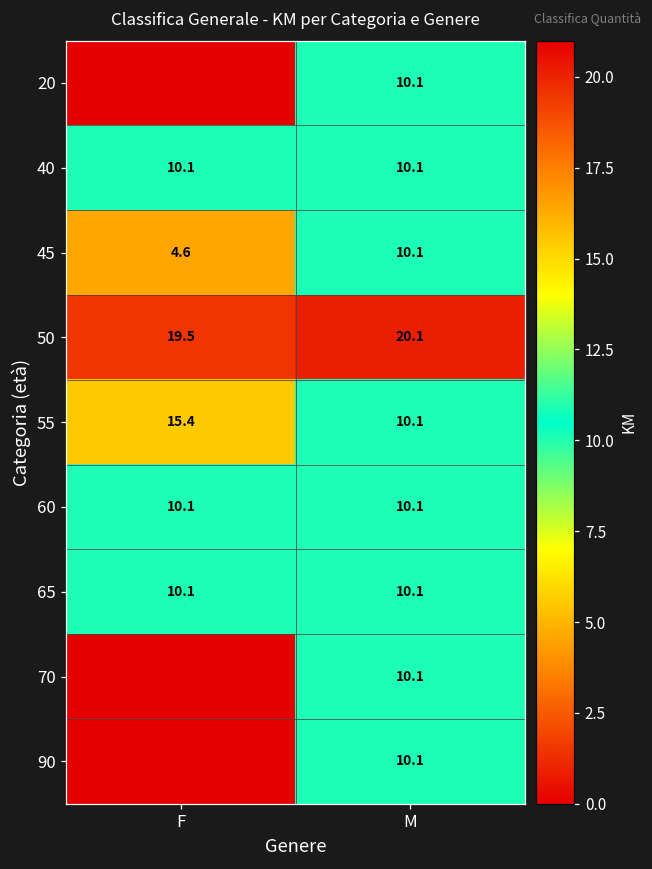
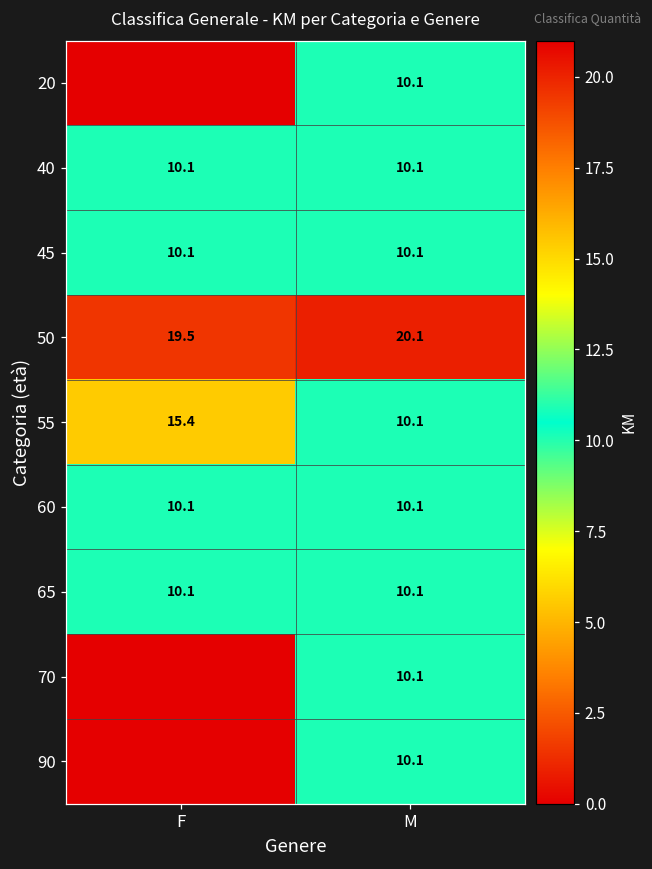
  {
    "20": {
      "M": 10.1
    },
    "40": {
      "F": 10.1,
      "M": 10.1
    },
    "45": {
-     "F": 4.6,
+     "F": 10.1,
      "M": 10.1
    },
    "50": {
      "F": 19.5,
      "M": 20.1
    },
    "55": {
      "F": 15.4,
      "M": 10.1
    },
    "60": {
      "F": 10.1,
      "M": 10.1
    },
    "65": {
      "F": 10.1,
      "M": 10.1
    },
    "70": {
      "M": 10.1
    },
    "90": {
      "M": 10.1
    }
  }
